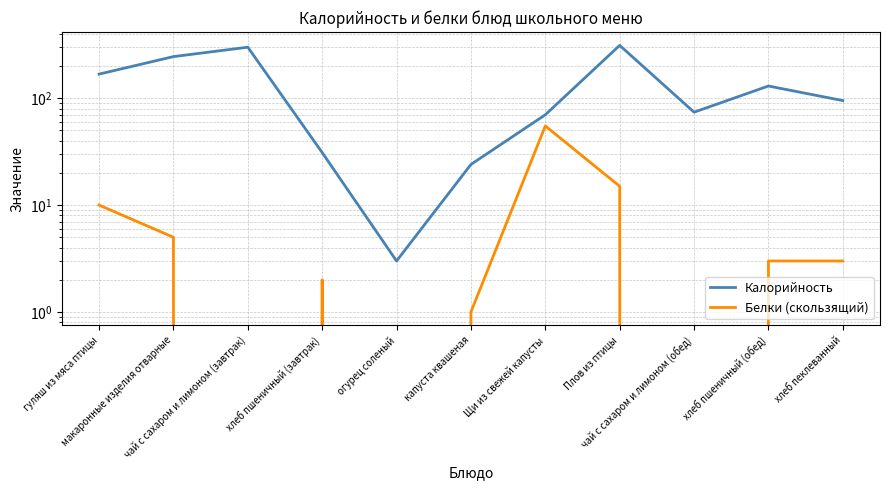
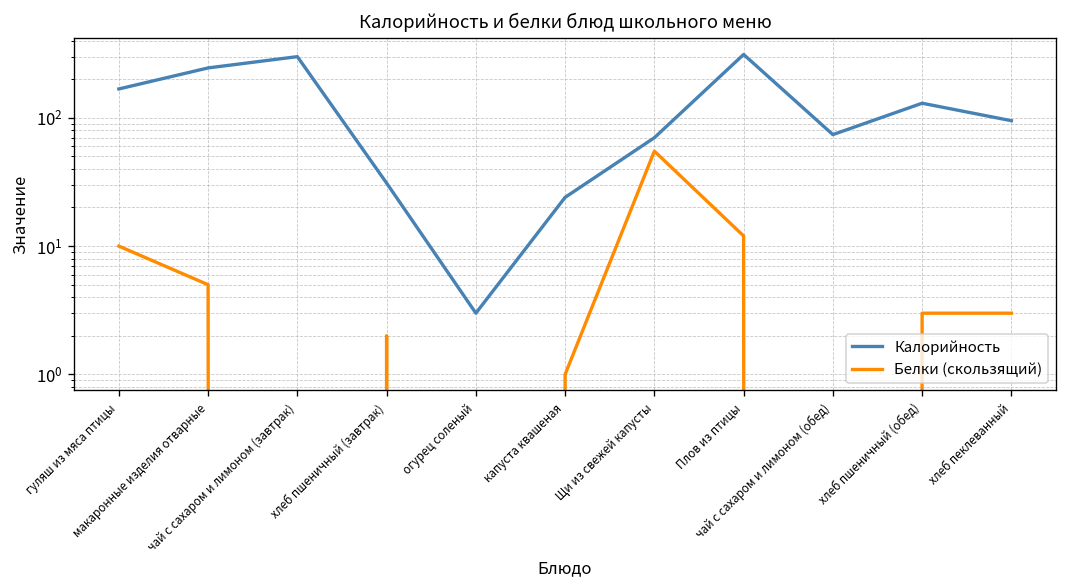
  {
    "Калорийность": {
      "гуляш из мяса птицы": 170,
      "макаронные изделия отварные": 250,
      "чай с сахаром и лимоном (завтрак)": 300,
      "хлеб пшеничный (завтрак)": 31,
      "огурец соленый": 3,
      "капуста квашеная": 24,
      "Щи из свежей капусты": 70,
      "Плов из птицы": 310,
      "чай с сахаром и лимоном (обед)": 70,
      "хлеб пшеничный (обед)": 130,
      "хлеб пеклеванный": 100
    },
    "Белки (скользящий)": {
      "гуляш из мяса птицы": 10,
      "макаронные изделия отварные": 5,
      "хлеб пшеничный (завтрак)": 2,
      "капуста квашеная": 1,
      "Щи из свежей капусты": 60,
-     "Плов из птицы": 15,
+     "Плов из птицы": 12,
      "хлеб пшеничный (обед)": 3,
      "хлеб пеклеванный": 3
    }
  }
